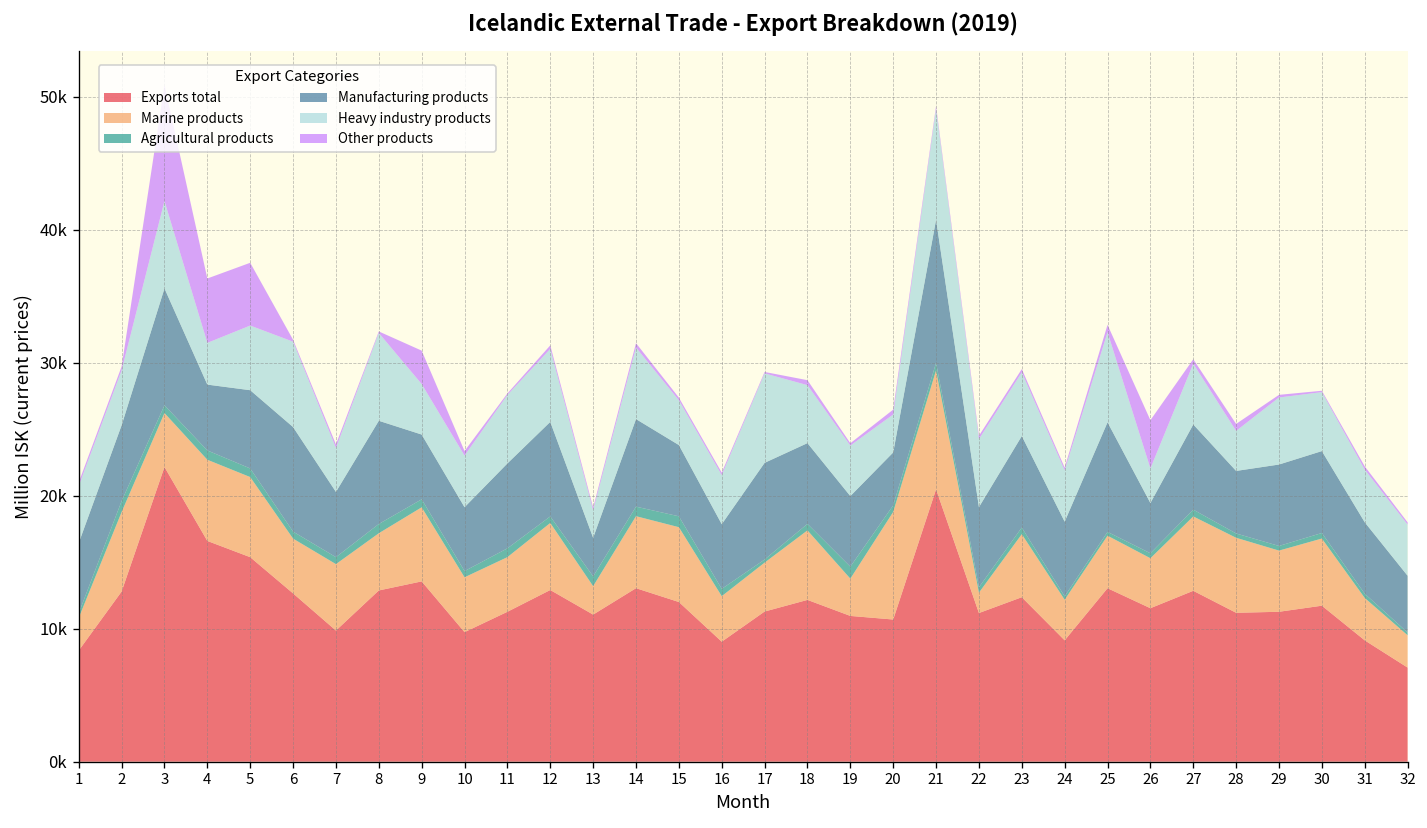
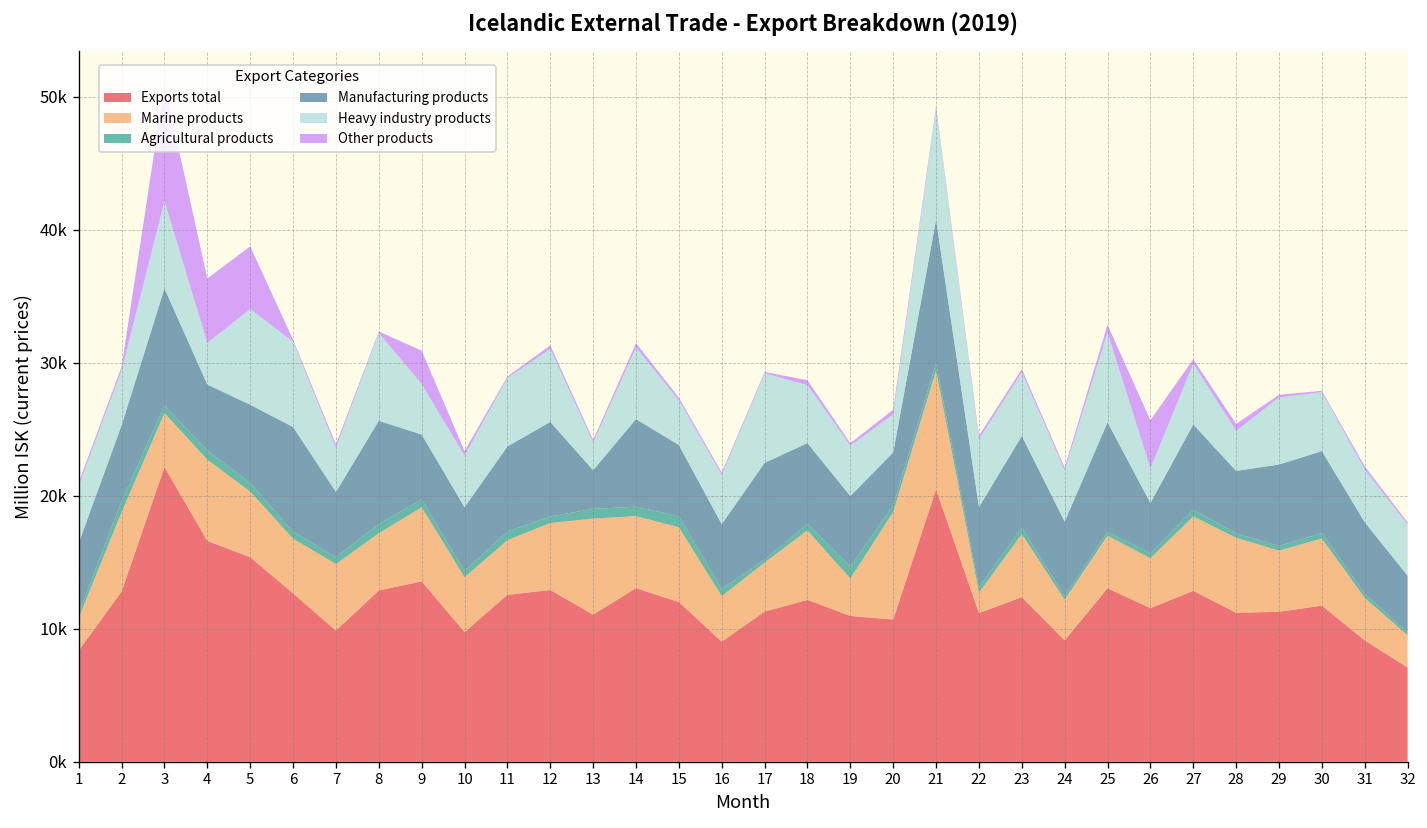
  {
    "Exports total": {
      "1": 8400,
      "2": 12800,
      "3": 22200,
      "4": 16600,
      "5": 15400,
      "6": 12700,
      "7": 9900,
      "8": 12900,
      "9": 13600,
      "10": 9700,
-     "11": 11300,
+     "11": 12500,
      "12": 12900,
      "13": 11100,
      "14": 13000,
      "15": 12000,
      "16": 9000,
      "17": 11300,
      "18": 12200,
      "19": 11000,
      "20": 10700,
      "21": 20500,
      "22": 11200,
      "23": 12400,
      "24": 9100,
      "25": 13000,
      "26": 11500,
      "27": 12800,
      "28": 11200,
      "29": 11300,
      "30": 11700,
      "31": 9100,
      "32": 7100
    },
    "Marine products": {
      "1": 2500,
      "2": 6000,
      "3": 4100,
      "4": 6100,
-     "5": 6000,
+     "5": 4900,
      "6": 4100,
      "7": 5000,
      "8": 4300,
      "9": 5600,
      "10": 4100,
      "11": 4100,
      "12": 5000,
-     "13": 2100,
+     "13": 7200,
      "14": 5400,
      "15": 5600,
      "16": 3400,
      "17": 3700,
      "18": 5200,
      "19": 2800,
      "20": 8100,
      "21": 8900,
      "22": 1500,
      "23": 4700,
      "24": 3100,
      "25": 4000,
      "26": 3800,
      "27": 5600,
      "28": 5600,
      "29": 4600,
      "30": 5000,
      "31": 3200
    },
    "Heavy industry products": {
      "1": 4300,
      "2": 4100,
      "3": 6600,
      "4": 3100,
-     "5": 4900,
+     "5": 7200,
      "7": 3300,
      "9": 3800,
      "10": 3900,
      "12": 5500,
      "14": 5400,
      "18": 4400,
      "20": 2900,
      "22": 5100,
      "23": 4800,
      "25": 6800,
      "26": 2600,
      "27": 4600,
      "28": 3000,
      "31": 4000
    },
    "Other products": {
      "1": 300,
      "2": 300,
      "4": 4800,
      "5": 4700,
      "7": 300,
      "9": 2500,
      "10": 300,
      "12": 300,
      "14": 300,
      "18": 400,
      "20": 400,
      "22": 200,
      "23": 200,
      "25": 600,
      "26": 3600,
      "27": 300,
      "28": 500,
      "31": 200
    }
  }
